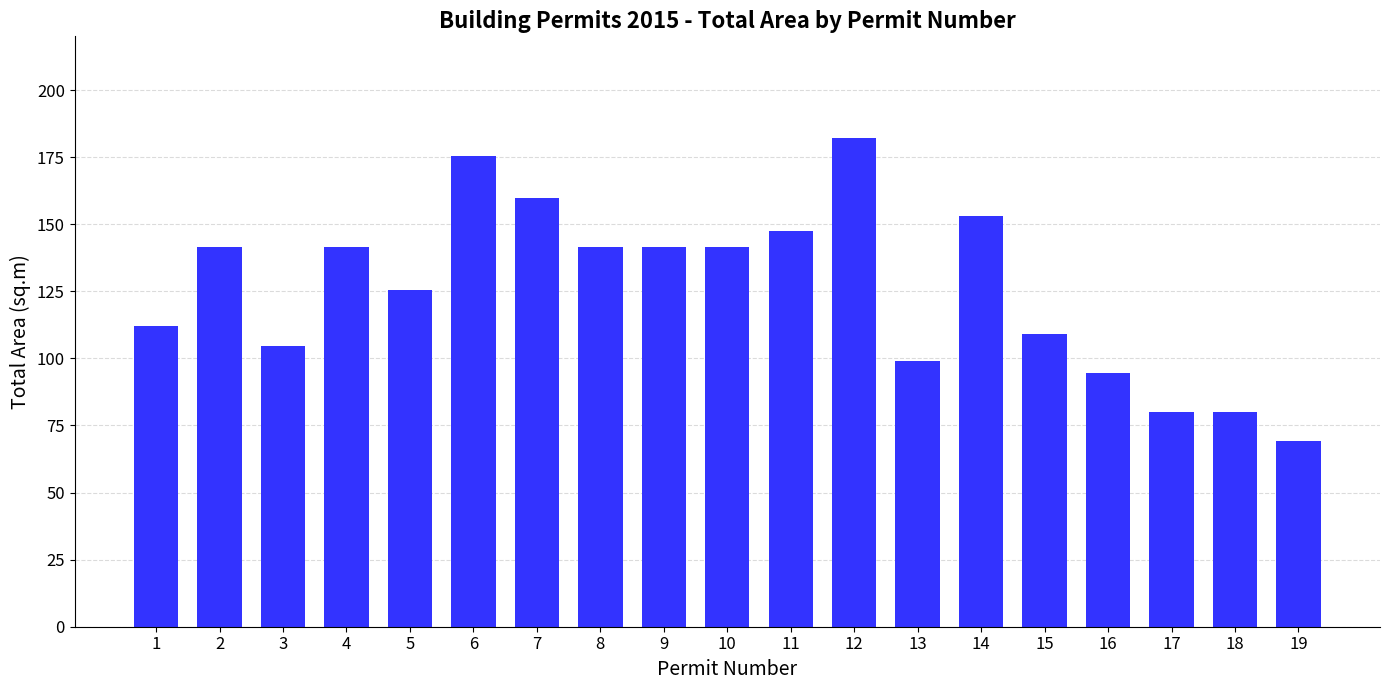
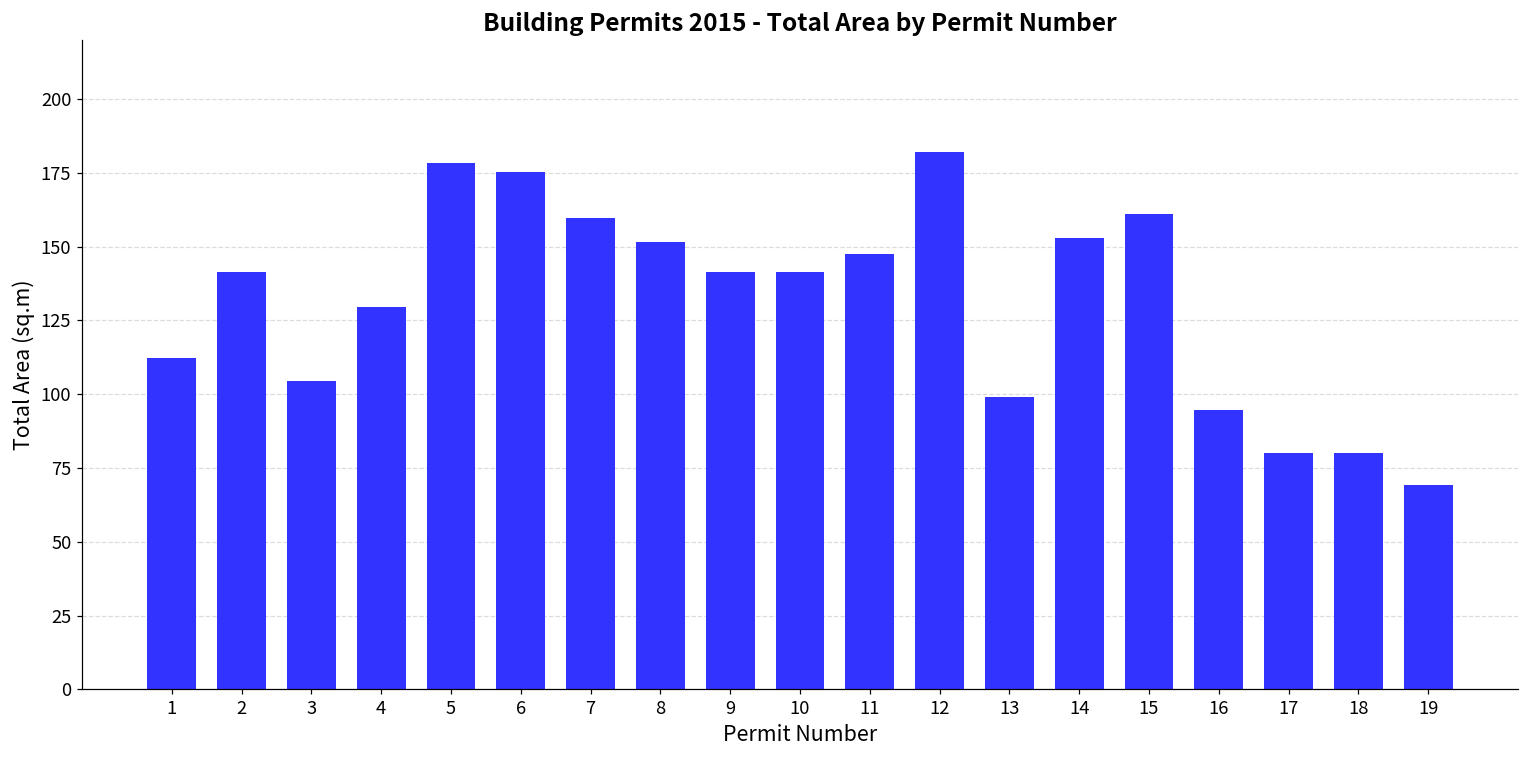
  {
    "1": 112,
    "2": 142,
    "3": 105,
-   "4": 142,
-   "5": 126,
+   "4": 129,
+   "5": 178,
    "6": 175,
    "7": 160,
-   "8": 142,
+   "8": 152,
    "9": 142,
    "10": 142,
    "11": 148,
    "12": 182,
    "13": 99,
    "14": 153,
-   "15": 109,
+   "15": 161,
    "16": 95,
    "17": 80,
    "18": 80,
    "19": 69
  }
